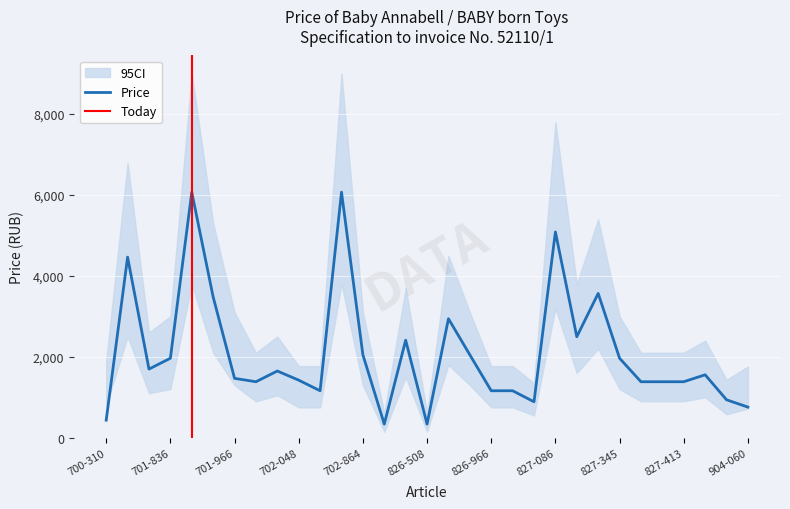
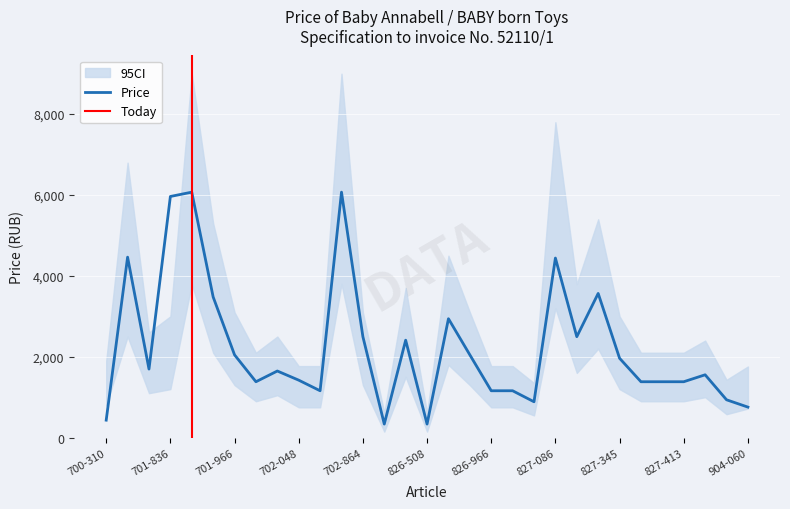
  {
    "Price": {
      "700-310": "400",
-     "701-836": "2,000",
-     "701-966": "1,500",
+     "701-836": "6,000",
+     "701-966": "2,000",
      "702-048": "1,400",
-     "702-864": "2,000",
+     "702-864": "2,500",
      "826-508": "300",
      "826-966": "1,200",
-     "827-086": "5,100",
+     "827-086": "4,400",
      "827-345": "2,000",
      "827-413": "1,400",
      "904-060": "800"
    }
  }
